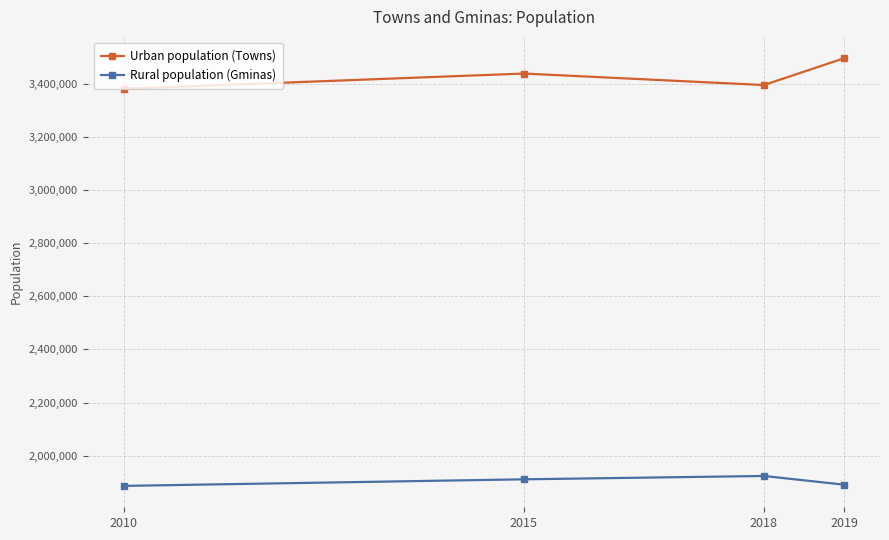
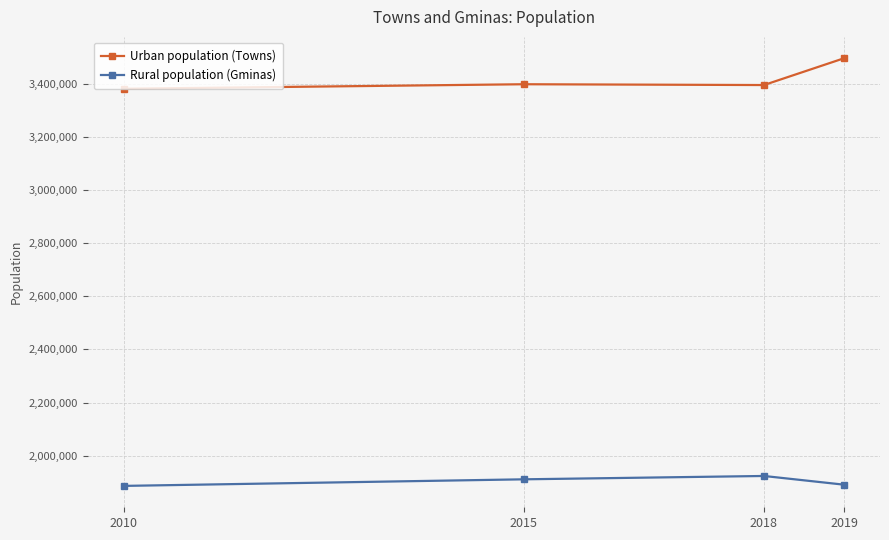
  {
    "Urban population (Towns)": {
-     "2015": "3,440,000",
+     "2015": "3,400,000",
      "2018": "3,390,000",
      "2019": "3,500,000"
    },
    "Rural population (Gminas)": {
      "2010": "1,890,000",
      "2015": "1,910,000",
      "2018": "1,920,000",
      "2019": "1,890,000"
    }
  }
